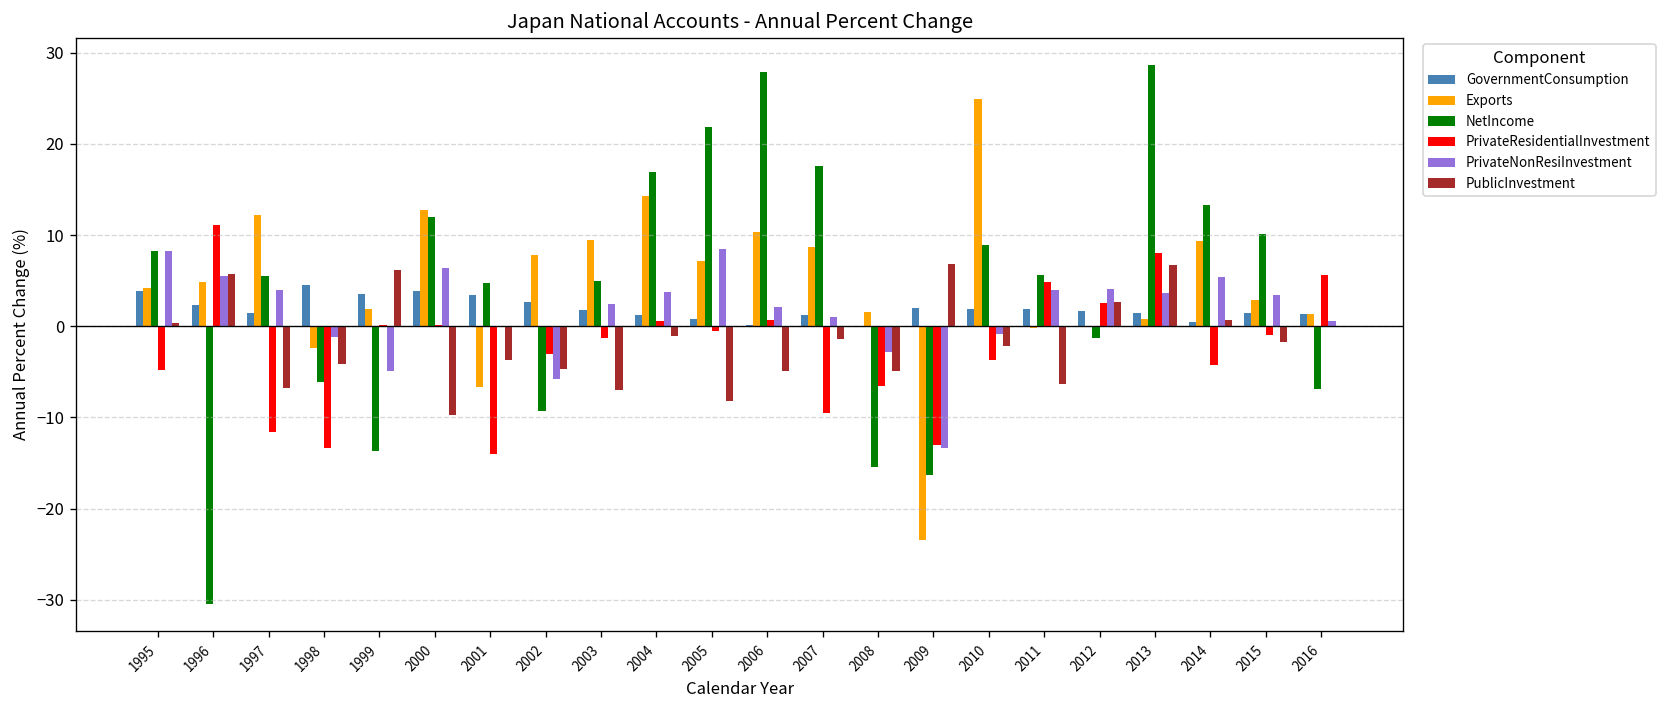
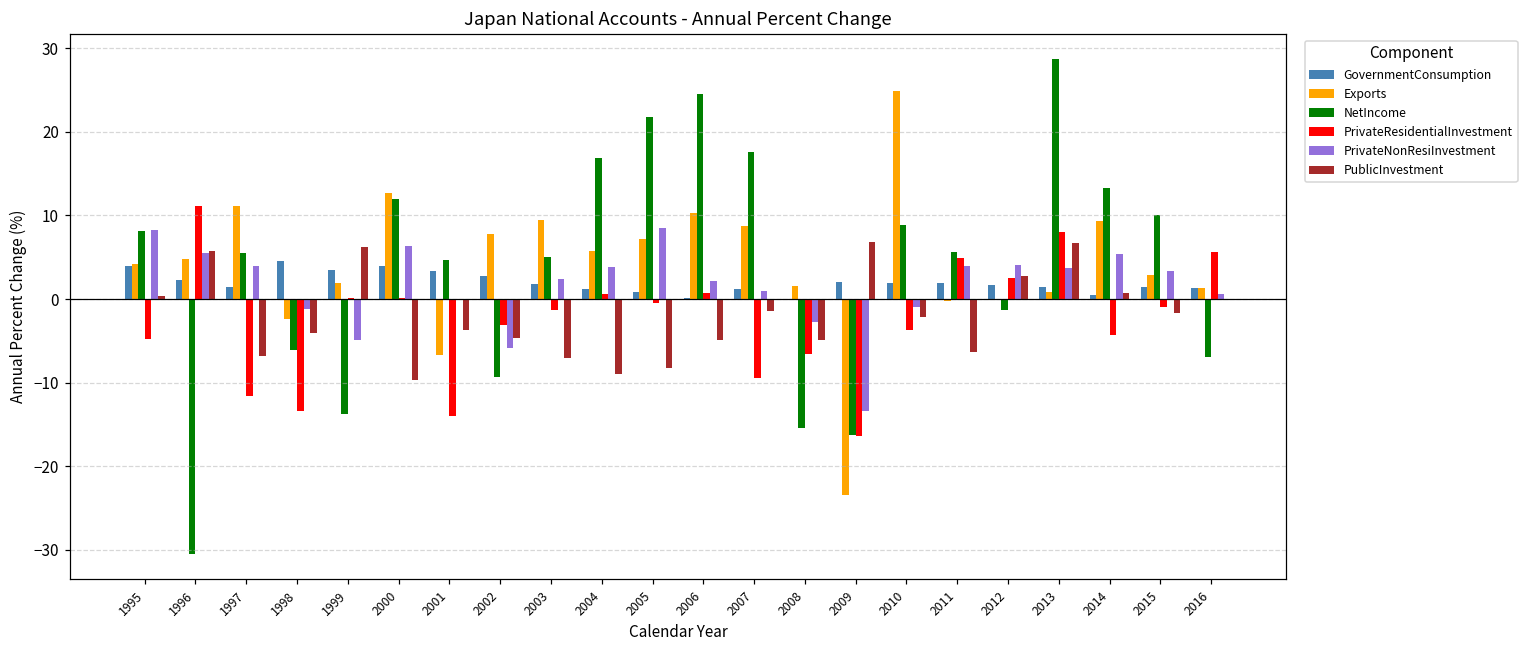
  {
    "GovernmentConsumption": {
      "1995": 4,
      "1996": 2,
      "1997": 1,
      "1998": 5,
      "1999": 4,
      "2000": 4,
      "2001": 3,
      "2002": 3,
      "2003": 2,
      "2004": 1,
      "2005": 1,
      "2007": 1,
      "2009": 2,
      "2010": 2,
      "2011": 2,
      "2012": 2,
      "2013": 2,
      "2014": 1,
      "2015": 2,
      "2016": 1
    },
    "Exports": {
      "1995": 4,
      "1996": 5,
-     "1997": 12,
+     "1997": 11,
      "1998": -2,
      "1999": 2,
      "2000": 13,
      "2001": -7,
      "2002": 8,
      "2003": 10,
-     "2004": 14,
+     "2004": 6,
      "2005": 7,
      "2006": 10,
      "2007": 9,
      "2008": 2,
      "2009": -23,
      "2010": 25,
      "2013": 1,
      "2014": 9,
      "2015": 3,
      "2016": 1
    },
    "NetIncome": {
      "1995": 8,
      "1996": -31,
      "1997": 6,
      "1998": -6,
      "1999": -14,
      "2000": 12,
      "2001": 5,
      "2002": -9,
      "2003": 5,
      "2004": 17,
      "2005": 22,
-     "2006": 28,
+     "2006": 25,
      "2007": 18,
      "2008": -15,
      "2009": -16,
      "2010": 9,
      "2011": 6,
      "2012": -1,
      "2013": 29,
      "2014": 13,
      "2015": 10,
      "2016": -7
    },
    "PrivateResidentialInvestment": {
      "1995": -5,
      "1996": 11,
      "1997": -12,
      "1998": -13,
      "2001": -14,
      "2002": -3,
      "2003": -1,
      "2004": 1,
      "2005": -1,
      "2006": 1,
      "2007": -10,
      "2008": -7,
-     "2009": -13,
+     "2009": -16,
      "2010": -4,
      "2011": 5,
      "2012": 3,
      "2013": 8,
      "2014": -4,
      "2015": -1,
      "2016": 6
    },
    "PrivateNonResiInvestment": {
      "1995": 8,
      "1996": 6,
      "1997": 4,
      "1998": -1,
      "1999": -5,
      "2000": 6,
      "2001": 0,
      "2002": -6,
      "2003": 2,
      "2004": 4,
      "2005": 9,
      "2006": 2,
      "2007": 1,
      "2008": -3,
      "2009": -13,
      "2010": -1,
      "2011": 4,
      "2012": 4,
      "2013": 4,
      "2014": 5,
      "2015": 3,
      "2016": 1
    },
    "PublicInvestment": {
      "1995": 0,
      "1996": 6,
      "1997": -7,
      "1998": -4,
      "1999": 6,
      "2000": -10,
      "2001": -4,
      "2002": -5,
      "2003": -7,
-     "2004": -1,
+     "2004": -9,
      "2005": -8,
      "2006": -5,
      "2007": -1,
      "2008": -5,
      "2009": 7,
      "2010": -2,
      "2011": -6,
      "2012": 3,
      "2013": 7,
      "2014": 1,
      "2015": -2
    }
  }
